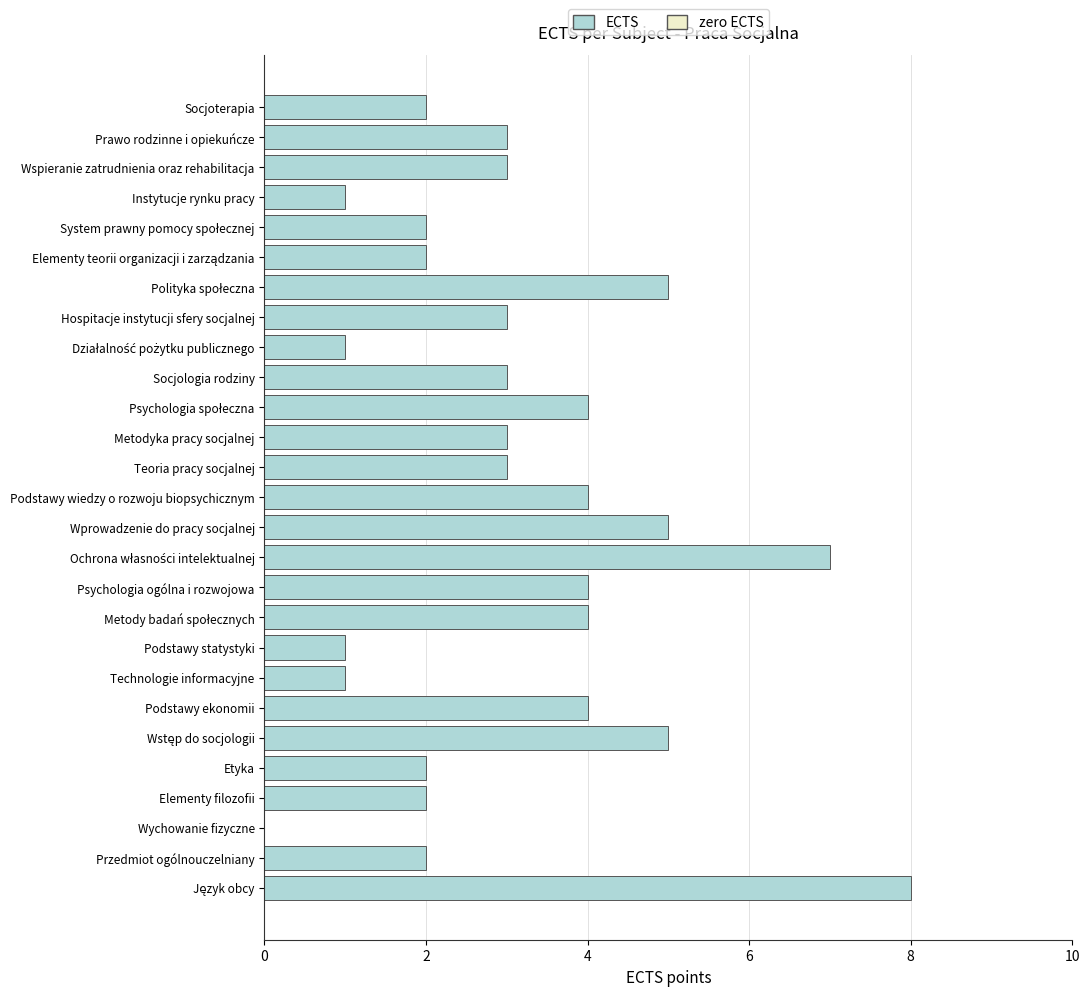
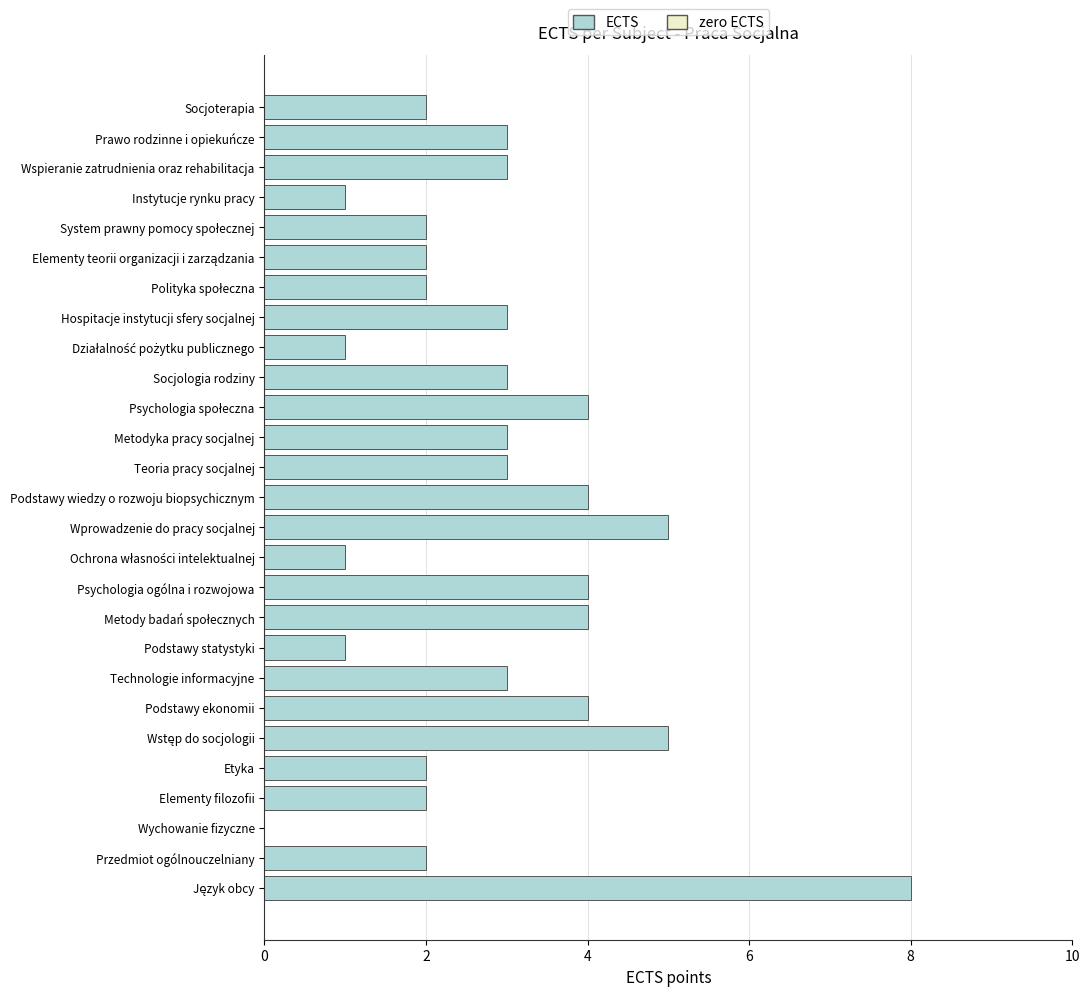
  {
    "Socjoterapia": 2,
    "Prawo rodzinne i opiekuńcze": 3,
    "Wspieranie zatrudnienia oraz rehabilitacja": 3,
    "Instytucje rynku pracy": 1,
    "System prawny pomocy społecznej": 2,
    "Elementy teorii organizacji i zarządzania": 2,
-   "Polityka społeczna": 5,
+   "Polityka społeczna": 2,
    "Hospitacje instytucji sfery socjalnej": 3,
    "Działalność pożytku publicznego": 1,
    "Socjologia rodziny": 3,
    "Psychologia społeczna": 4,
    "Metodyka pracy socjalnej": 3,
    "Teoria pracy socjalnej": 3,
    "Podstawy wiedzy o rozwoju biopsychicznym": 4,
    "Wprowadzenie do pracy socjalnej": 5,
-   "Ochrona własności intelektualnej": 7,
+   "Ochrona własności intelektualnej": 1,
    "Psychologia ogólna i rozwojowa": 4,
    "Metody badań społecznych": 4,
    "Podstawy statystyki": 1,
-   "Technologie informacyjne": 1,
+   "Technologie informacyjne": 3,
    "Podstawy ekonomii": 4,
    "Wstęp do socjologii": 5,
    "Etyka": 2,
    "Elementy filozofii": 2,
    "Wychowanie fizyczne": 0,
    "Przedmiot ogólnouczelniany": 2,
    "Język obcy": 8
  }
